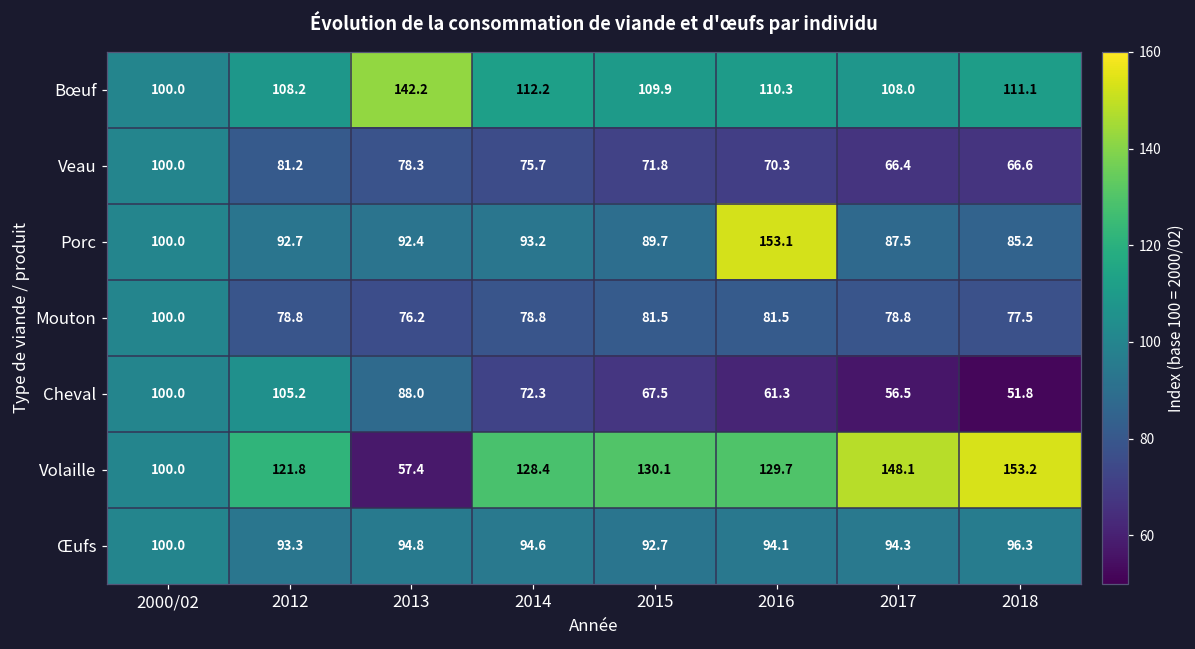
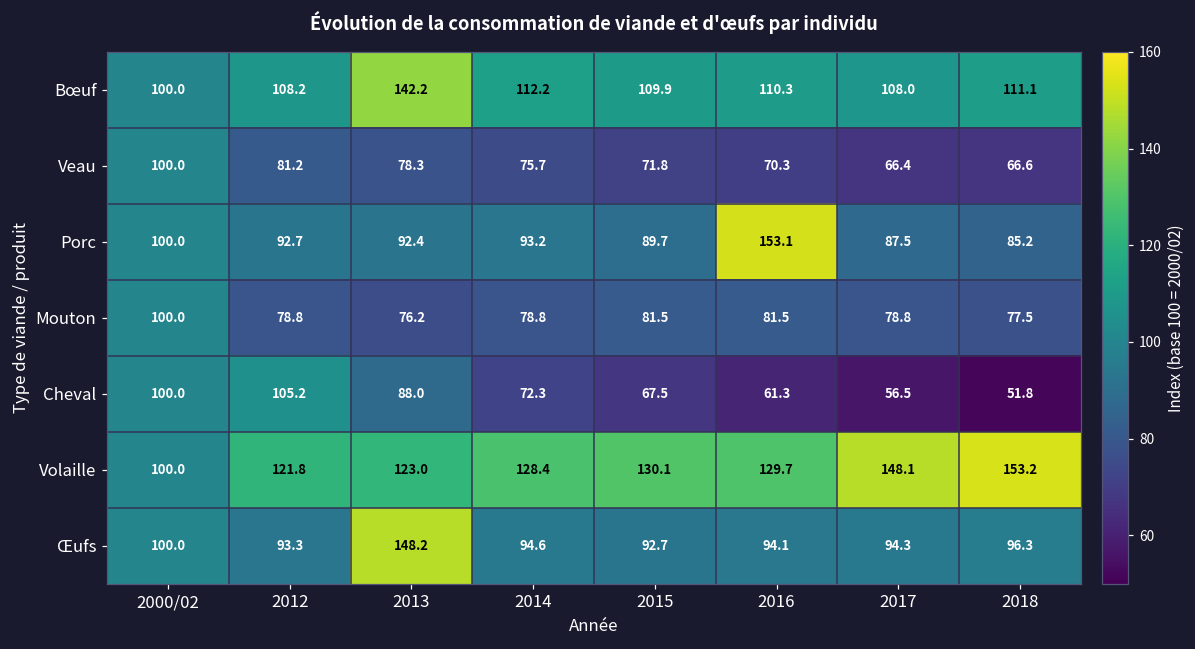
  {
    "Bœuf": {
      "2000/02": 100.0,
      "2012": 108.2,
      "2013": 142.2,
      "2014": 112.2,
      "2015": 109.9,
      "2016": 110.3,
      "2017": 108.0,
      "2018": 111.1
    },
    "Veau": {
      "2000/02": 100.0,
      "2012": 81.2,
      "2013": 78.3,
      "2014": 75.7,
      "2015": 71.8,
      "2016": 70.3,
      "2017": 66.4,
      "2018": 66.6
    },
    "Porc": {
      "2000/02": 100.0,
      "2012": 92.7,
      "2013": 92.4,
      "2014": 93.2,
      "2015": 89.7,
      "2016": 153.1,
      "2017": 87.5,
      "2018": 85.2
    },
    "Mouton": {
      "2000/02": 100.0,
      "2012": 78.8,
      "2013": 76.2,
      "2014": 78.8,
      "2015": 81.5,
      "2016": 81.5,
      "2017": 78.8,
      "2018": 77.5
    },
    "Cheval": {
      "2000/02": 100.0,
      "2012": 105.2,
      "2013": 88.0,
      "2014": 72.3,
      "2015": 67.5,
      "2016": 61.3,
      "2017": 56.5,
      "2018": 51.8
    },
    "Volaille": {
      "2000/02": 100.0,
      "2012": 121.8,
-     "2013": 57.4,
+     "2013": 123.0,
      "2014": 128.4,
      "2015": 130.1,
      "2016": 129.7,
      "2017": 148.1,
      "2018": 153.2
    },
    "Œufs": {
      "2000/02": 100.0,
      "2012": 93.3,
-     "2013": 94.8,
+     "2013": 148.2,
      "2014": 94.6,
      "2015": 92.7,
      "2016": 94.1,
      "2017": 94.3,
      "2018": 96.3
    }
  }
